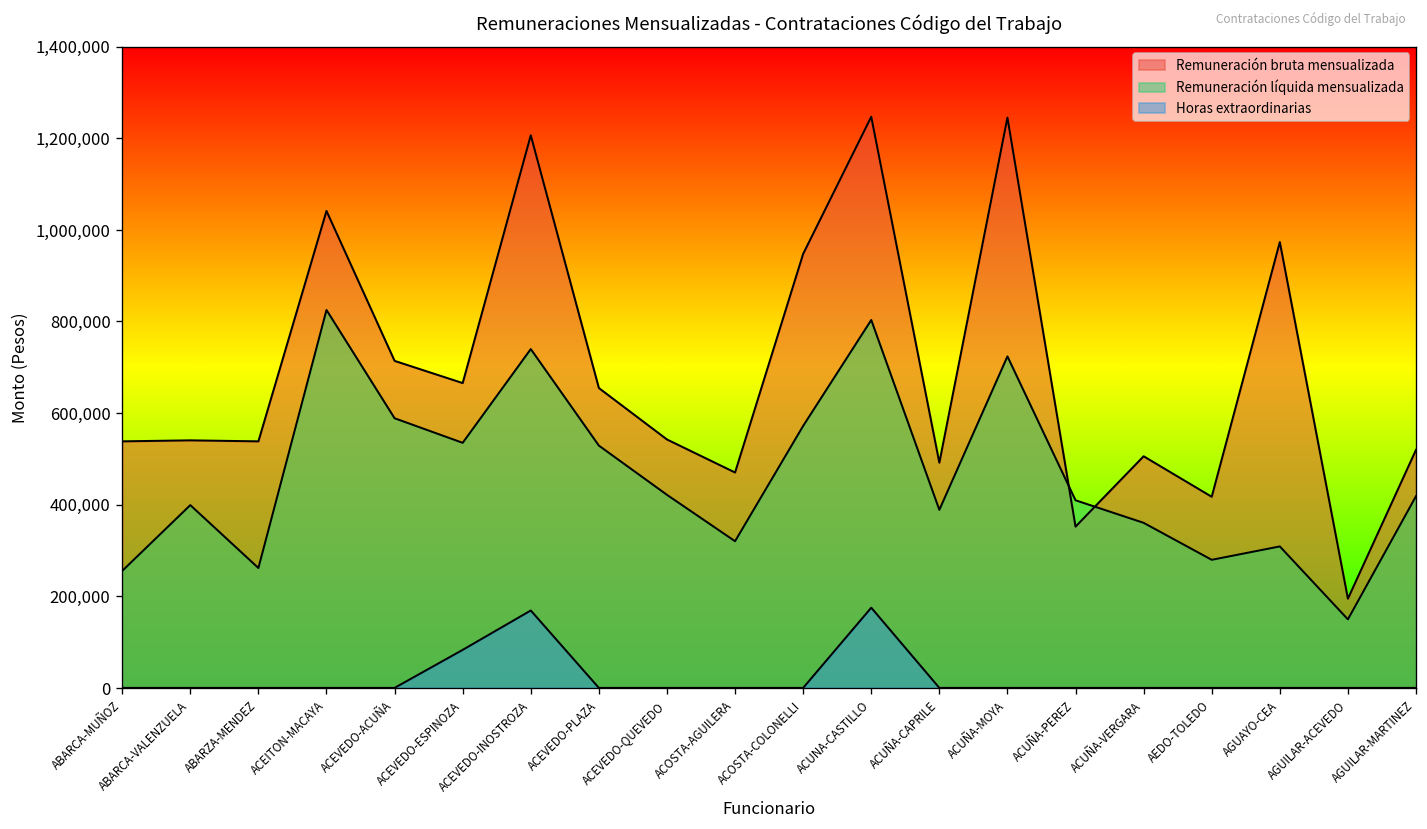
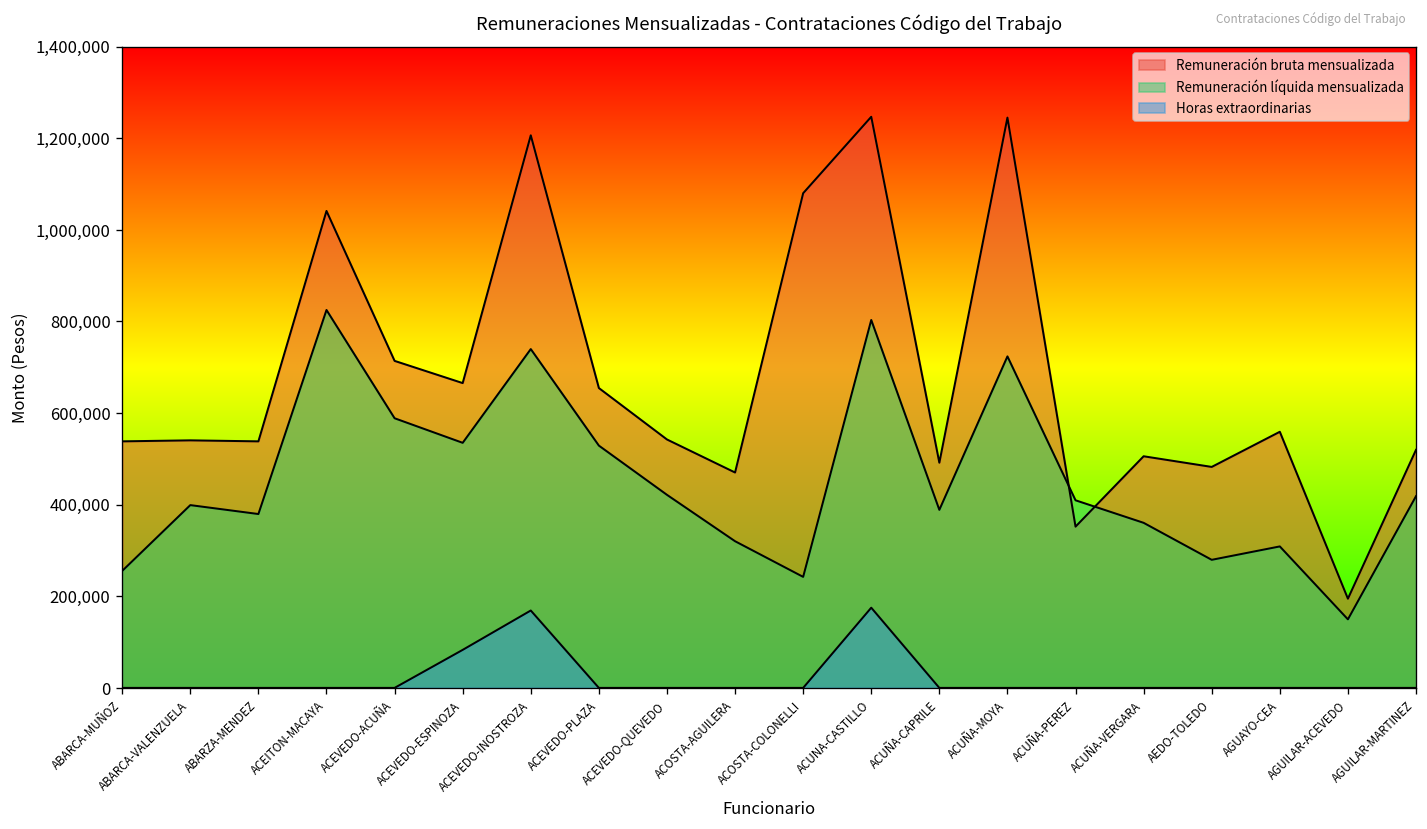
  {
    "Remuneración bruta mensualizada": {
      "ABARCA-MUÑOZ": "540,000",
      "ABARCA-VALENZUELA": "540,000",
      "ABARZA-MENDEZ": "540,000",
      "ACEITON-MACAYA": "1,040,000",
      "ACEVEDO-ACUÑA": "710,000",
      "ACEVEDO-ESPINOZA": "670,000",
      "ACEVEDO-INOSTROZA": "1,210,000",
      "ACEVEDO-PLAZA": "650,000",
      "ACEVEDO-QUEVEDO": "540,000",
      "ACOSTA-AGUILERA": "470,000",
-     "ACOSTA-COLONELLI": "950,000",
+     "ACOSTA-COLONELLI": "1,080,000",
      "ACUNA-CASTILLO": "1,250,000",
      "ACUÑA-CAPRILE": "490,000",
      "ACUÑA-MOYA": "1,240,000",
      "ACUÑA-PEREZ": "350,000",
      "ACUÑA-VERGARA": "510,000",
-     "AEDO-TOLEDO": "420,000",
-     "AGUAYO-CEA": "970,000",
+     "AEDO-TOLEDO": "480,000",
+     "AGUAYO-CEA": "560,000",
      "AGUILAR-ACEVEDO": "190,000",
      "AGUILAR-MARTINEZ": "520,000"
    },
    "Remuneración líquida mensualizada": {
      "ABARCA-MUÑOZ": "260,000",
      "ABARCA-VALENZUELA": "400,000",
-     "ABARZA-MENDEZ": "260,000",
+     "ABARZA-MENDEZ": "380,000",
      "ACEITON-MACAYA": "820,000",
      "ACEVEDO-ACUÑA": "590,000",
      "ACEVEDO-ESPINOZA": "530,000",
      "ACEVEDO-INOSTROZA": "740,000",
      "ACEVEDO-PLAZA": "530,000",
      "ACEVEDO-QUEVEDO": "420,000",
      "ACOSTA-AGUILERA": "320,000",
-     "ACOSTA-COLONELLI": "570,000",
+     "ACOSTA-COLONELLI": "240,000",
      "ACUNA-CASTILLO": "800,000",
      "ACUÑA-CAPRILE": "390,000",
      "ACUÑA-MOYA": "720,000",
      "ACUÑA-PEREZ": "410,000",
      "ACUÑA-VERGARA": "360,000",
      "AEDO-TOLEDO": "280,000",
      "AGUAYO-CEA": "310,000",
      "AGUILAR-ACEVEDO": "150,000",
      "AGUILAR-MARTINEZ": "420,000"
    },
    "Horas extraordinarias": {
      "ABARCA-MUÑOZ": "0",
      "ABARCA-VALENZUELA": "0",
      "ABARZA-MENDEZ": "0",
      "ACEITON-MACAYA": "0",
      "ACEVEDO-ACUÑA": "0",
      "ACEVEDO-ESPINOZA": "80,000",
      "ACEVEDO-INOSTROZA": "170,000",
      "ACEVEDO-PLAZA": "0",
      "ACEVEDO-QUEVEDO": "0",
      "ACOSTA-AGUILERA": "0",
      "ACOSTA-COLONELLI": "0",
      "ACUNA-CASTILLO": "180,000",
      "ACUÑA-CAPRILE": "0",
      "ACUÑA-MOYA": "0",
      "ACUÑA-PEREZ": "0",
      "ACUÑA-VERGARA": "0",
      "AEDO-TOLEDO": "0",
      "AGUAYO-CEA": "0",
      "AGUILAR-ACEVEDO": "0",
      "AGUILAR-MARTINEZ": "0"
    }
  }
